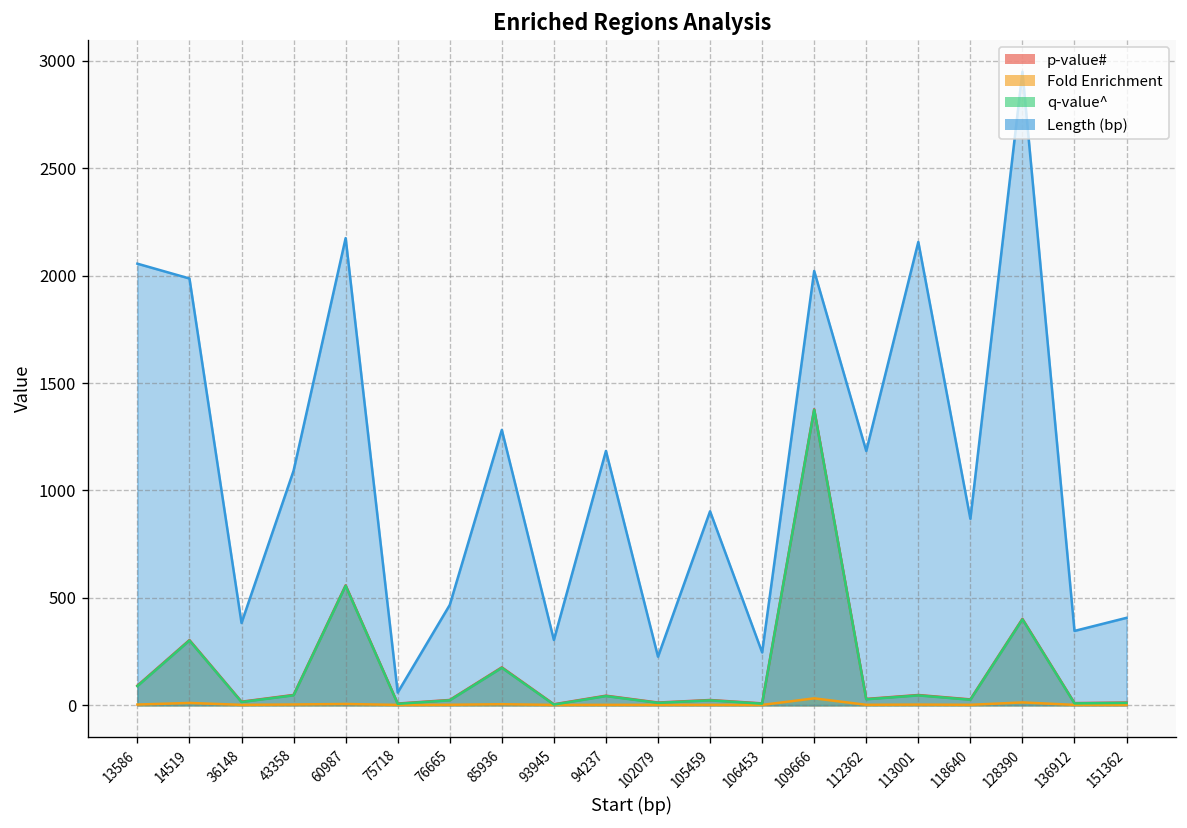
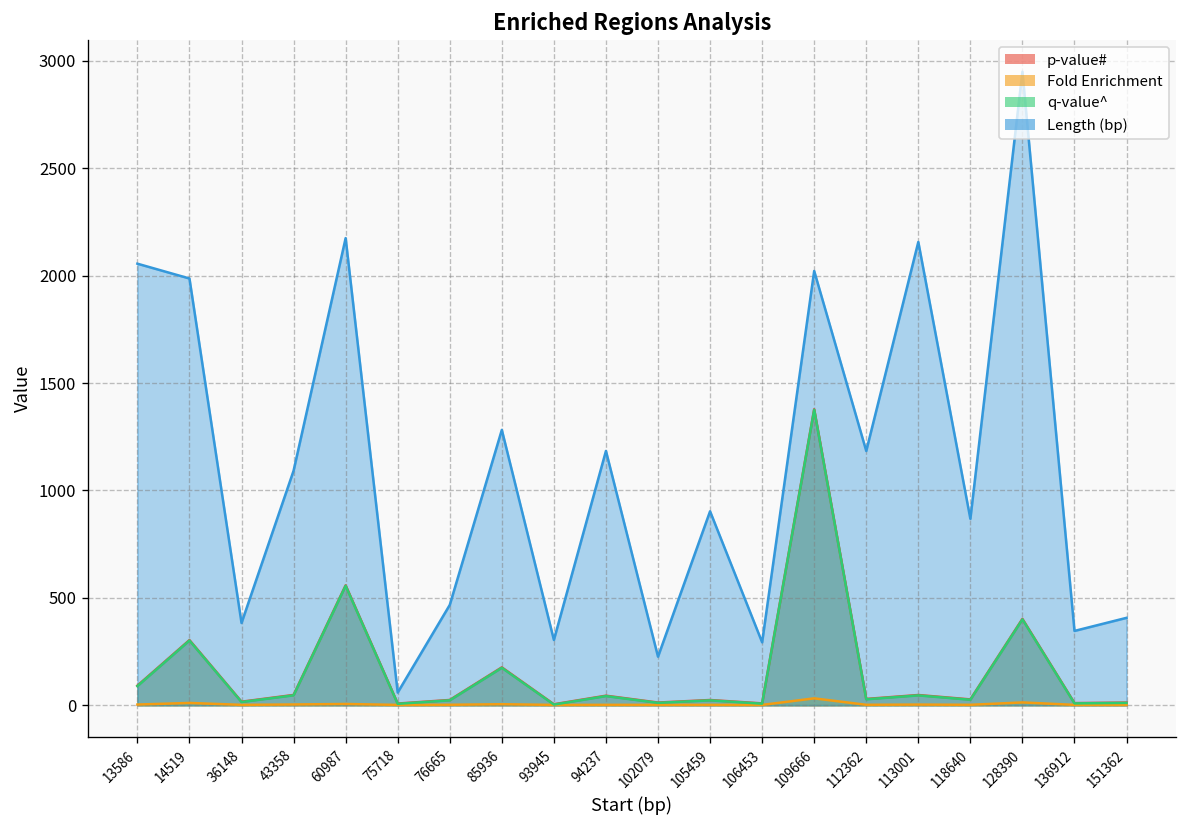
  {
    "Length (bp)": {
      "13586": 2060,
      "14519": 1990,
      "36148": 380,
      "43358": 1090,
      "60987": 2180,
      "75718": 60,
      "76665": 470,
      "85936": 1280,
      "93945": 300,
      "94237": 1180,
      "102079": 230,
      "105459": 900,
-     "106453": 250,
+     "106453": 290,
      "109666": 2020,
      "112362": 1180,
      "113001": 2160,
      "118640": 870,
      "136912": 350,
      "151362": 410
    }
  }
